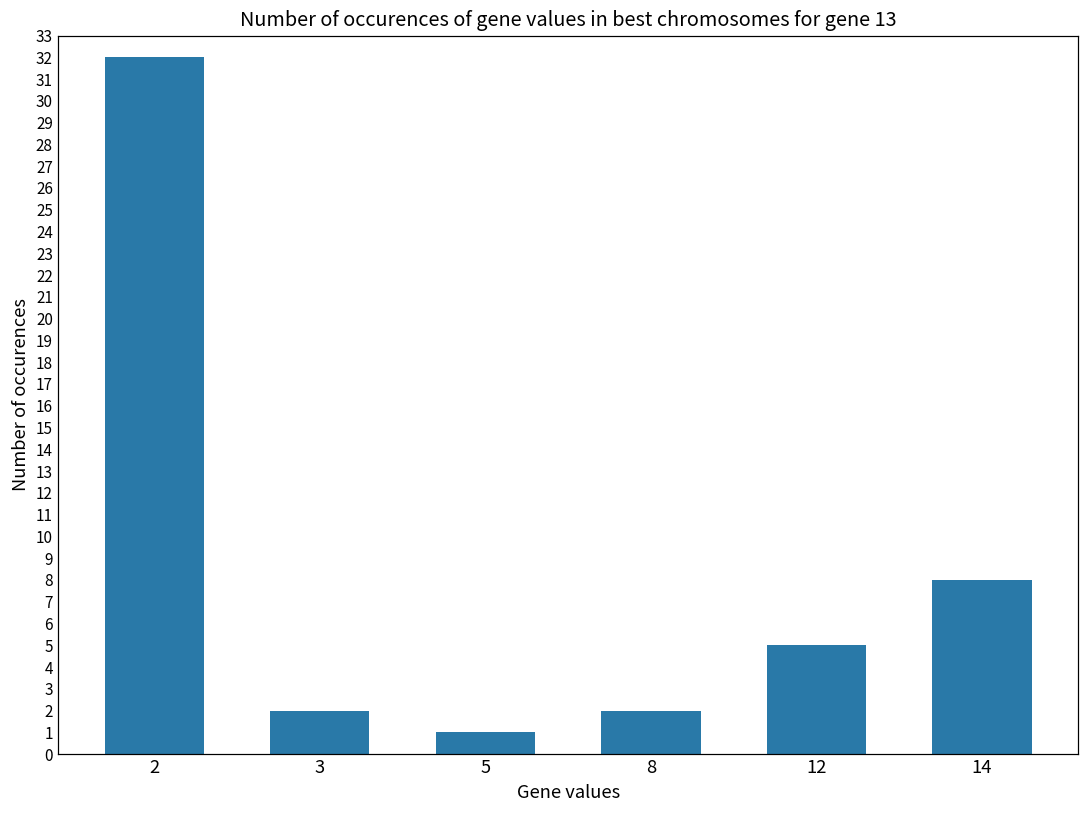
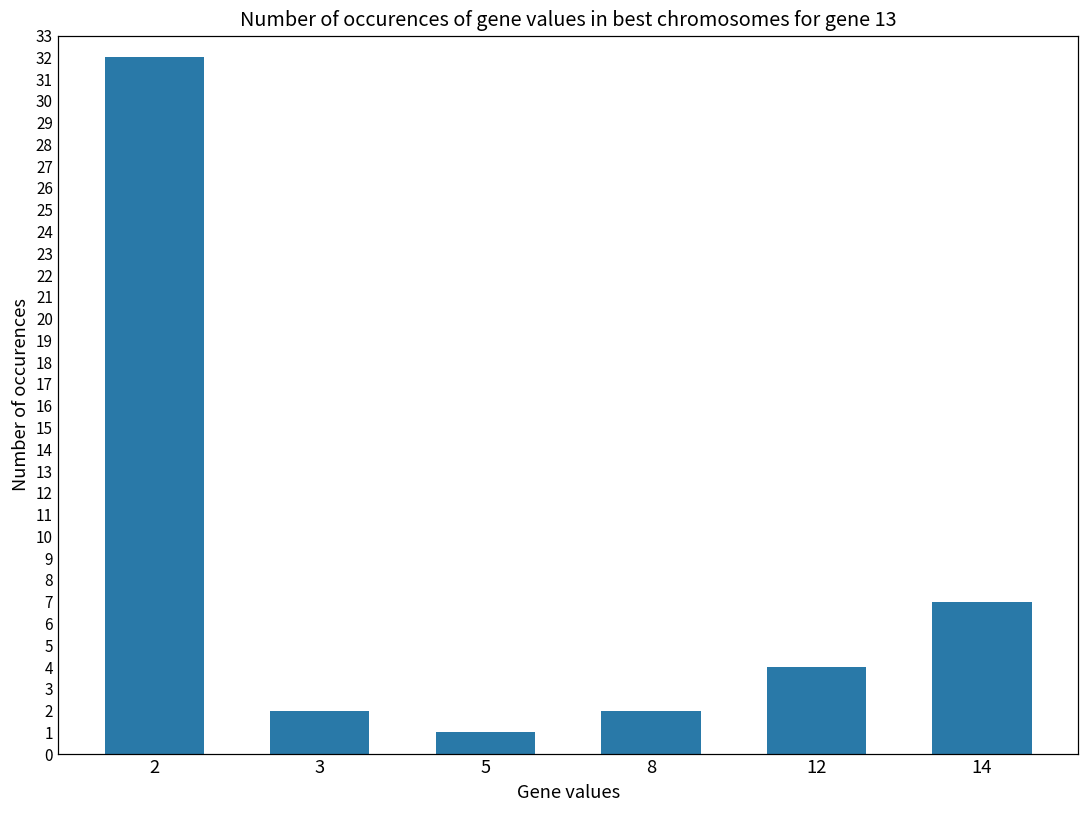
  {
    "2": 32,
    "3": 2,
    "5": 1,
    "8": 2,
-   "12": 5,
-   "14": 8
+   "12": 4,
+   "14": 7
  }
